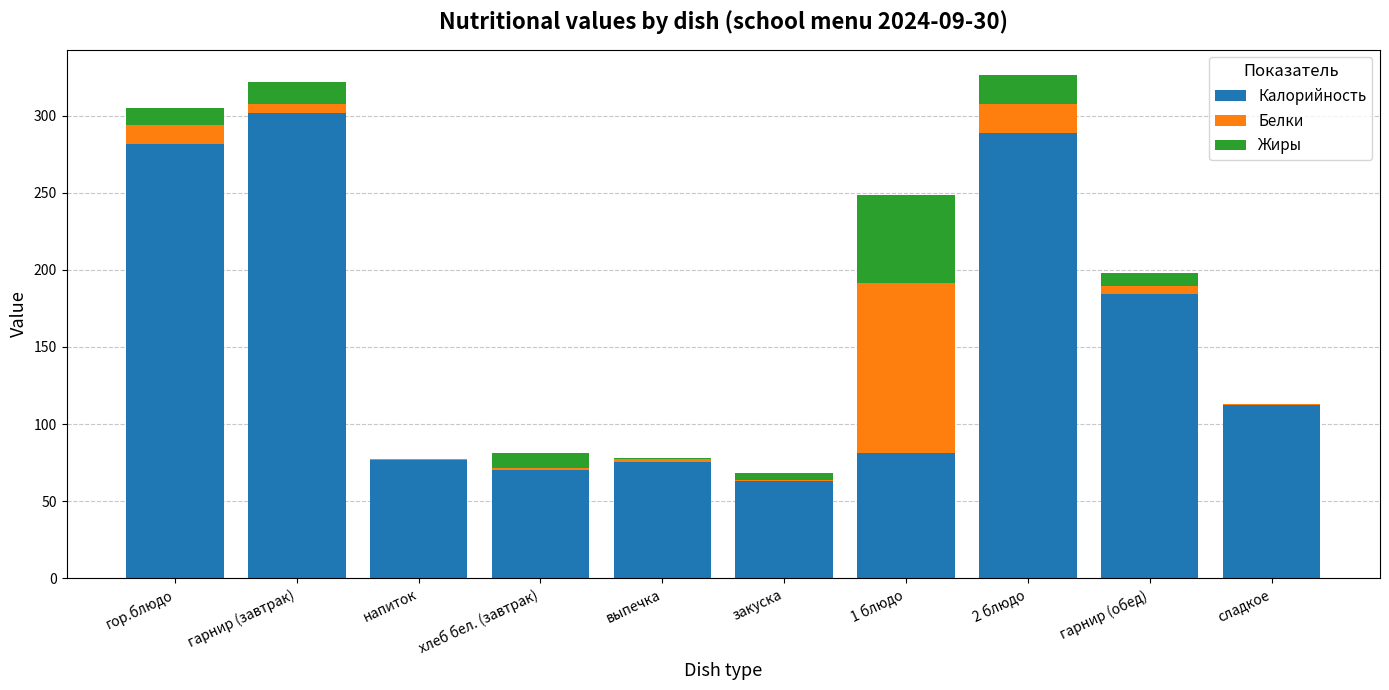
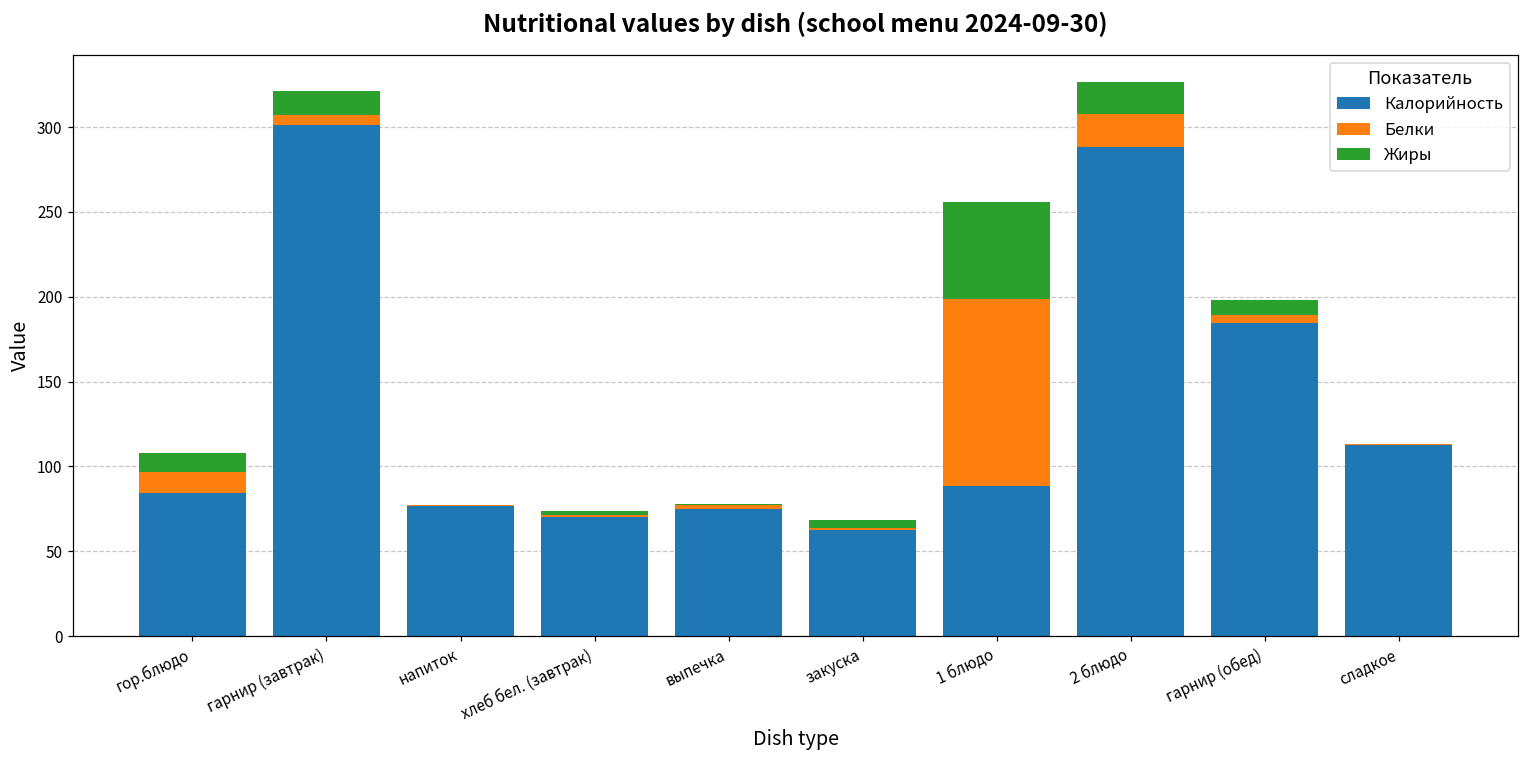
  {
    "Калорийность": {
-     "гор.блюдо": 282,
+     "гор.блюдо": 85,
      "гарнир (завтрак)": 302,
      "напиток": 77,
      "хлеб бел. (завтрак)": 70,
      "выпечка": 75,
      "закуска": 63,
-     "1 блюдо": 81,
+     "1 блюдо": 88,
      "2 блюдо": 288,
      "гарнир (обед)": 184,
      "сладкое": 113
    },
    "Белки": {
      "гор.блюдо": 12,
      "гарнир (завтрак)": 6,
      "выпечка": 2,
      "1 блюдо": 110,
      "2 блюдо": 19,
      "гарнир (обед)": 5
    },
    "Жиры": {
      "гор.блюдо": 11,
      "гарнир (завтрак)": 14,
-     "хлеб бел. (завтрак)": 10,
+     "хлеб бел. (завтрак)": 3,
      "закуска": 5,
      "1 блюдо": 57,
      "2 блюдо": 19,
      "гарнир (обед)": 9
    }
  }
